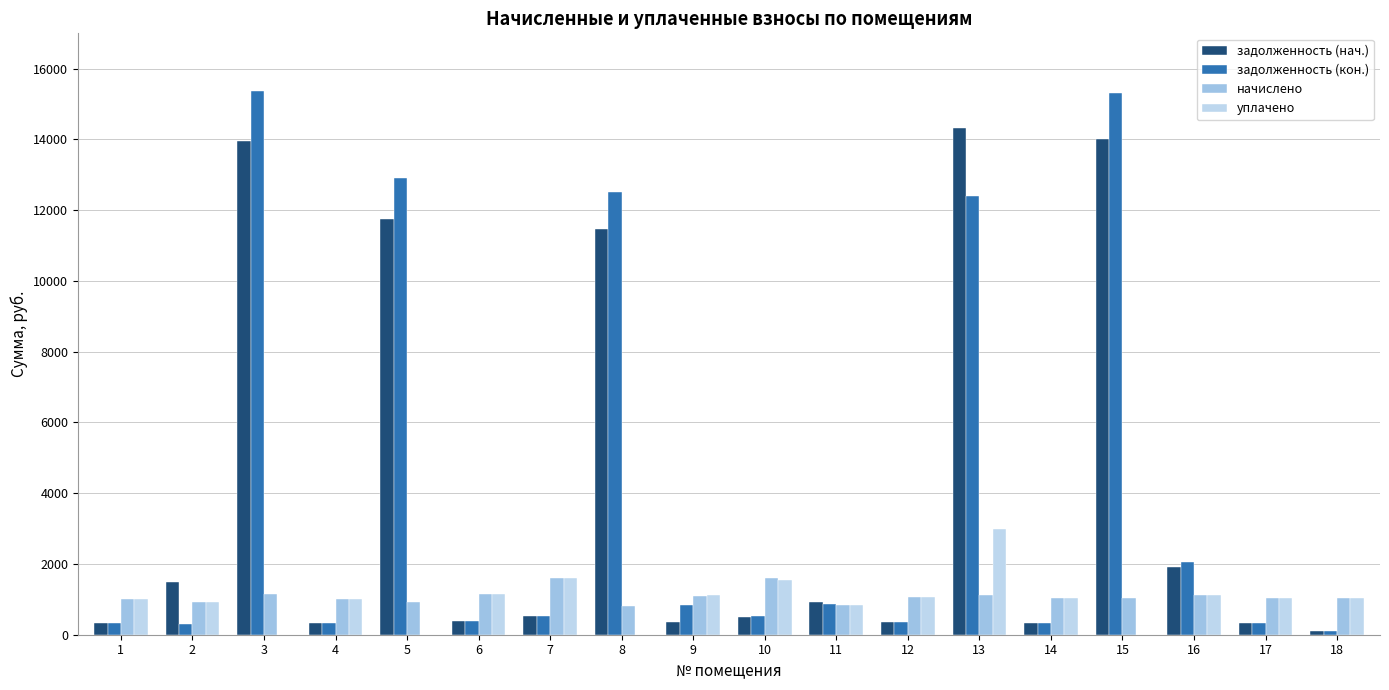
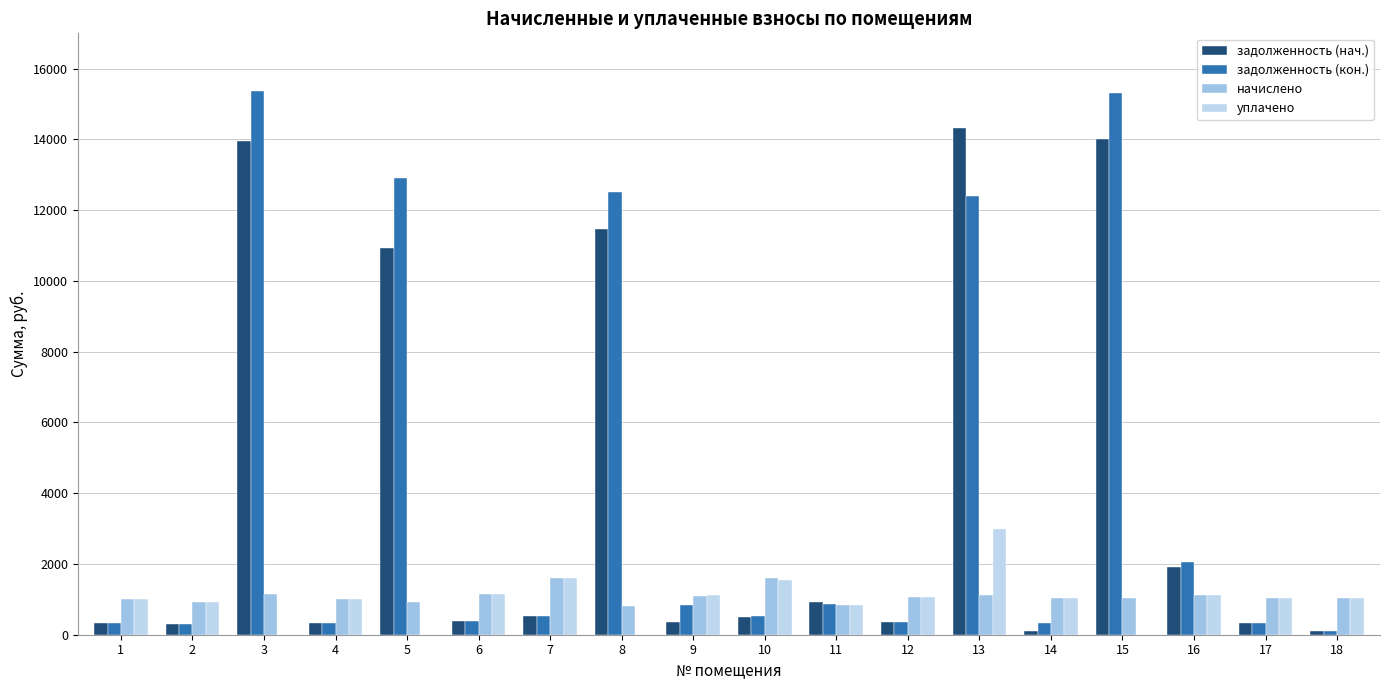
  {
    "задолженность (нач.)": {
      "1": 300,
-     "2": 1500,
+     "2": 300,
      "3": 13900,
      "4": 300,
-     "5": 11800,
+     "5": 10900,
      "6": 400,
      "7": 500,
      "8": 11500,
      "9": 400,
      "10": 500,
      "11": 900,
      "12": 400,
      "13": 14300,
-     "14": 300,
+     "14": 100,
      "15": 14000,
      "16": 1900,
      "17": 300,
      "18": 100
    },
    "задолженность (кон.)": {
      "1": 300,
      "2": 300,
      "3": 15400,
      "4": 300,
      "5": 12900,
      "6": 400,
      "7": 500,
      "8": 12500,
      "9": 800,
      "10": 500,
      "11": 900,
      "12": 400,
      "13": 12400,
      "14": 300,
      "15": 15300,
      "16": 2100,
      "17": 300,
      "18": 100
    }
  }
